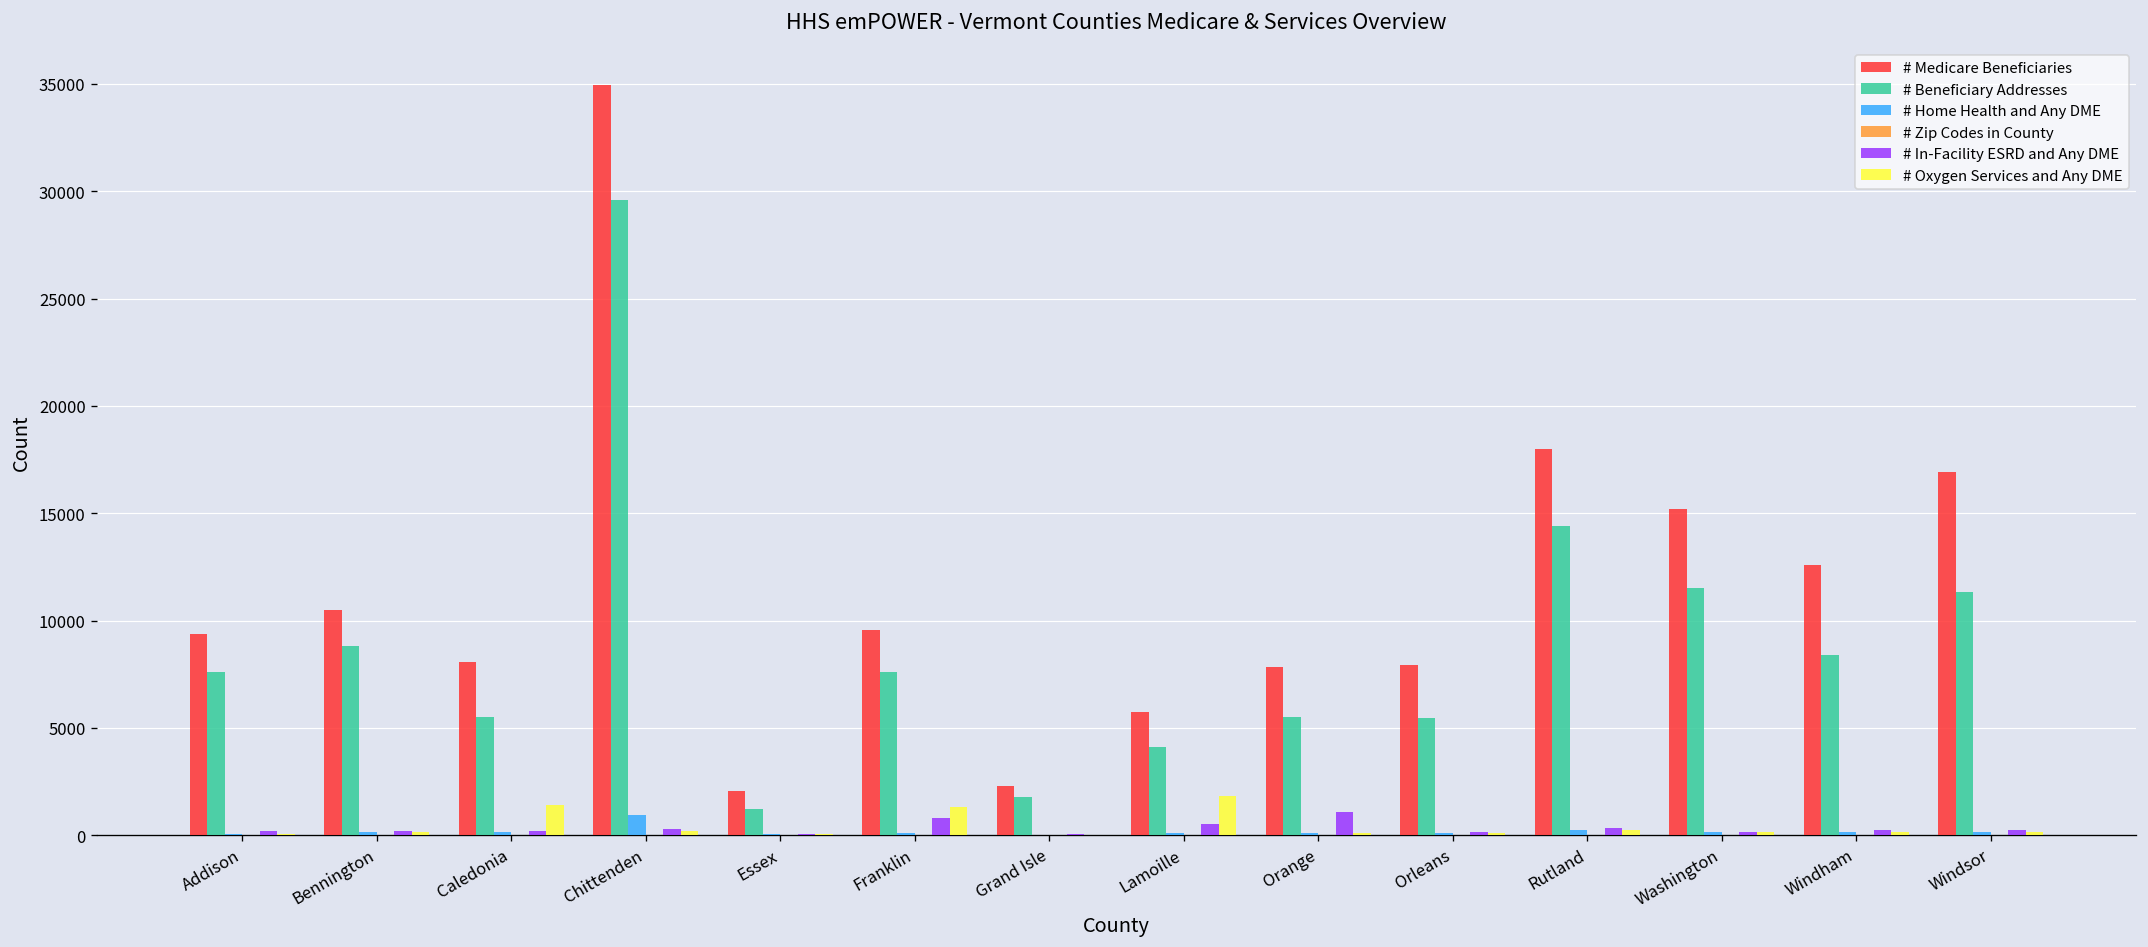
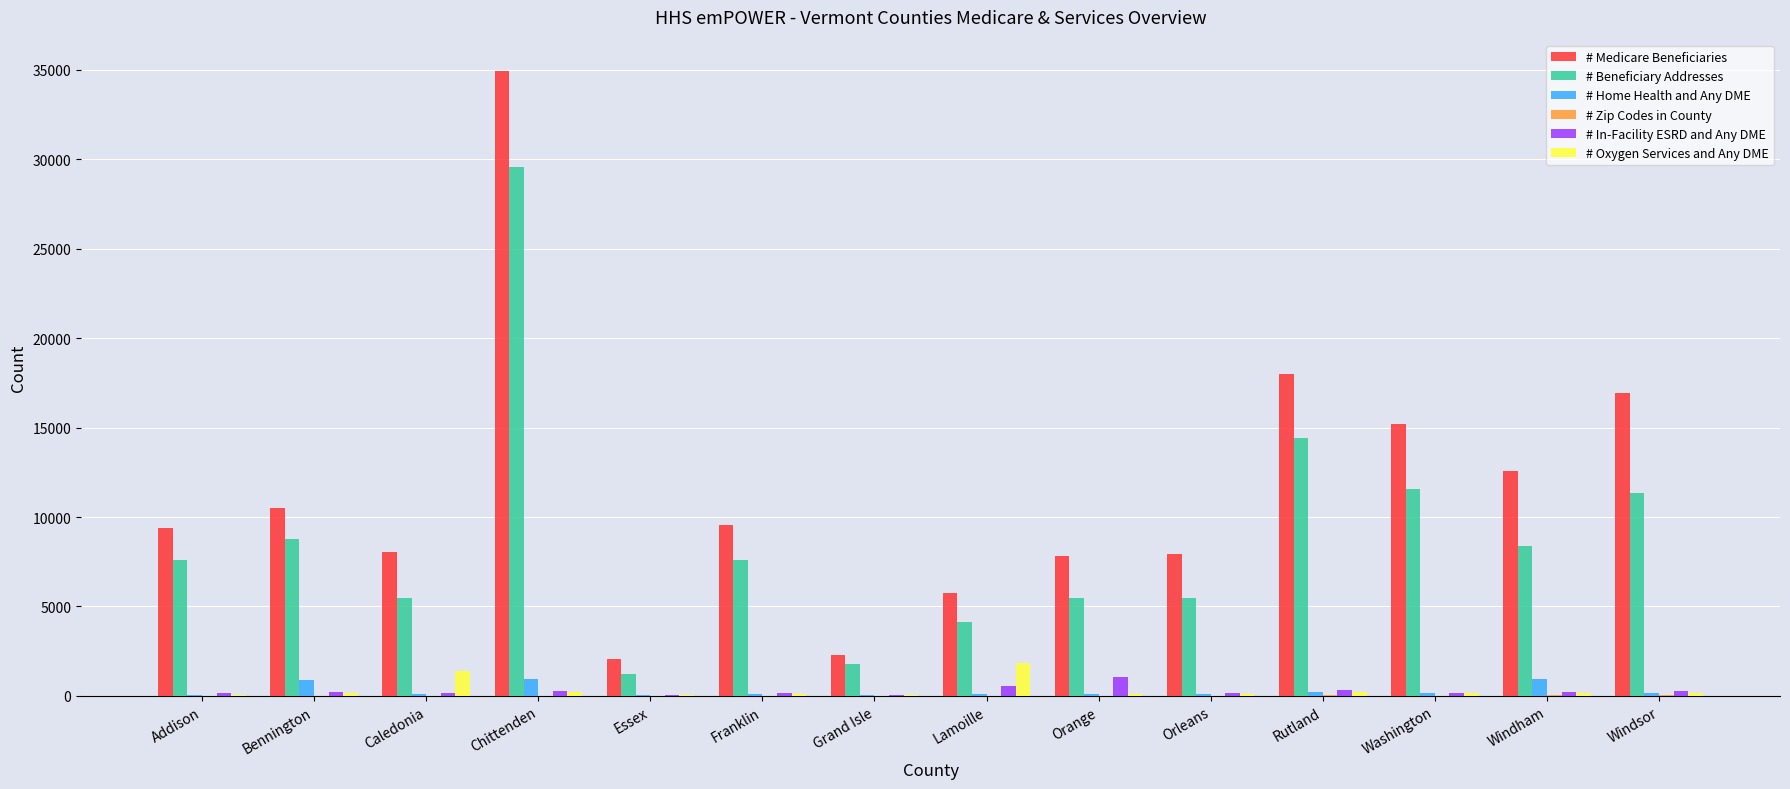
  {
    "# Medicare Beneficiaries": {
      "Addison": 9400,
      "Bennington": 10500,
      "Caledonia": 8100,
      "Chittenden": 34900,
      "Essex": 2100,
      "Franklin": 9600,
      "Grand Isle": 2300,
      "Lamoille": 5700,
      "Orange": 7800,
      "Orleans": 7900,
      "Rutland": 18000,
      "Washington": 15200,
      "Windham": 12600,
      "Windsor": 16900
    },
    "# Beneficiary Addresses": {
      "Addison": 7600,
      "Bennington": 8800,
      "Caledonia": 5500,
      "Chittenden": 29600,
      "Essex": 1200,
      "Franklin": 7600,
      "Grand Isle": 1800,
      "Lamoille": 4100,
      "Orange": 5500,
      "Orleans": 5500,
      "Rutland": 14400,
      "Washington": 11500,
      "Windham": 8400,
      "Windsor": 11300
    },
    "# Home Health and Any DME": {
-     "Bennington": 100,
+     "Bennington": 900,
      "Chittenden": 900,
      "Rutland": 200,
      "Washington": 100,
-     "Windham": 100,
+     "Windham": 1000,
      "Windsor": 200
    },
    "# In-Facility ESRD and Any DME": {
      "Addison": 200,
      "Bennington": 200,
      "Caledonia": 200,
      "Chittenden": 300,
-     "Franklin": 800,
+     "Franklin": 200,
      "Lamoille": 500,
      "Orange": 1100,
      "Orleans": 100,
      "Rutland": 300,
      "Washington": 200,
      "Windham": 200,
      "Windsor": 300
    },
    "# Oxygen Services and Any DME": {
      "Bennington": 100,
      "Caledonia": 1400,
      "Chittenden": 200,
-     "Franklin": 1300,
+     "Franklin": 100,
      "Lamoille": 1800,
      "Rutland": 200,
      "Washington": 100,
      "Windham": 100,
      "Windsor": 200
    }
  }
